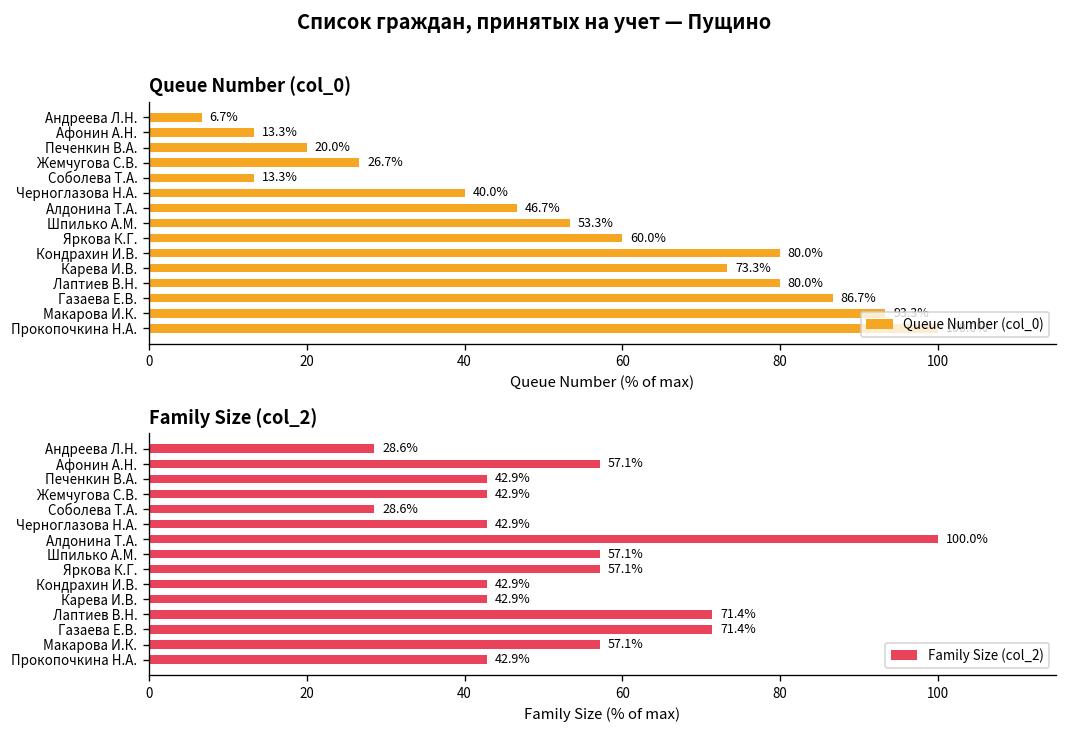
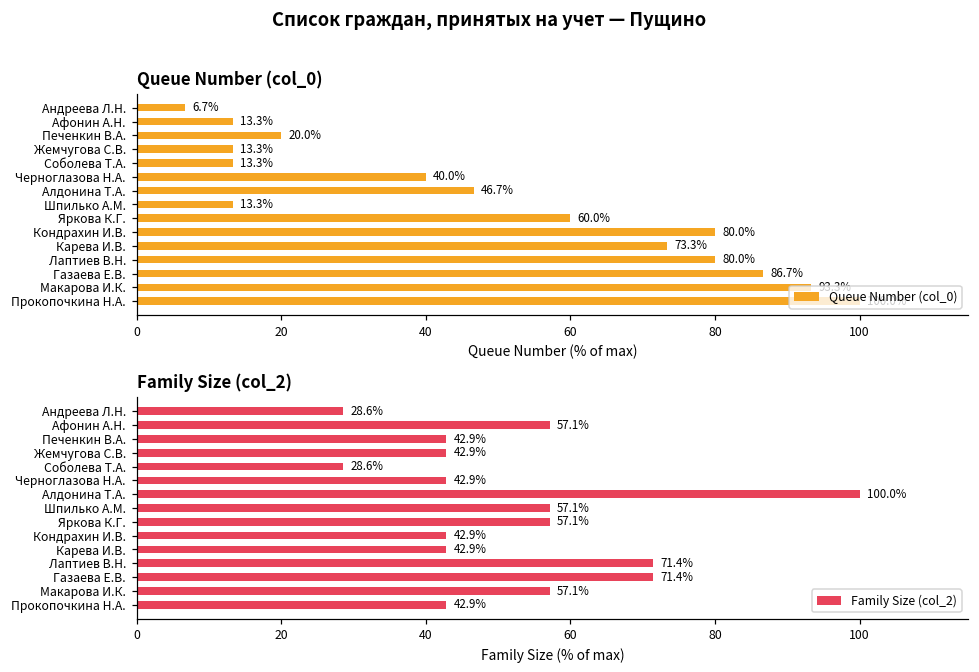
  {
    "Queue Number (col_0)": {
      "Андреева Л.Н.": "6.7%",
      "Афонин А.Н.": "13.3%",
      "Печенкин В.А.": "20.0%",
-     "Жемчугова С.В.": "26.7%",
+     "Жемчугова С.В.": "13.3%",
      "Соболева Т.А.": "13.3%",
      "Черноглазова Н.А.": "40.0%",
      "Алдонина Т.А.": "46.7%",
-     "Шпилько А.М.": "53.3%",
+     "Шпилько А.М.": "13.3%",
      "Яркова К.Г.": "60.0%",
      "Кондрахин И.В.": "80.0%",
      "Карева И.В.": "73.3%",
      "Лаптиев В.Н.": "80.0%",
      "Газаева Е.В.": "86.7%"
    },
    "Family Size (col_2)": {
      "Андреева Л.Н.": "28.6%",
      "Афонин А.Н.": "57.1%",
      "Печенкин В.А.": "42.9%",
      "Жемчугова С.В.": "42.9%",
      "Соболева Т.А.": "28.6%",
      "Черноглазова Н.А.": "42.9%",
      "Алдонина Т.А.": "100.0%",
      "Шпилько А.М.": "57.1%",
      "Яркова К.Г.": "57.1%",
      "Кондрахин И.В.": "42.9%",
      "Карева И.В.": "42.9%",
      "Лаптиев В.Н.": "71.4%",
      "Газаева Е.В.": "71.4%",
      "Макарова И.К.": "57.1%",
      "Прокопочкина Н.А.": "42.9%"
    }
  }
